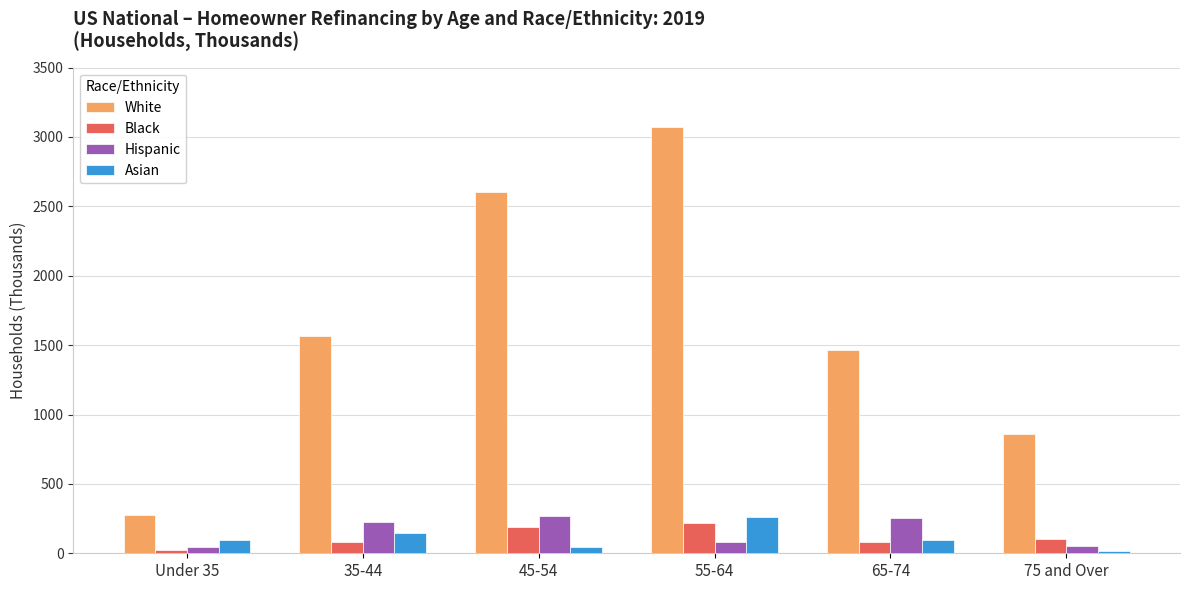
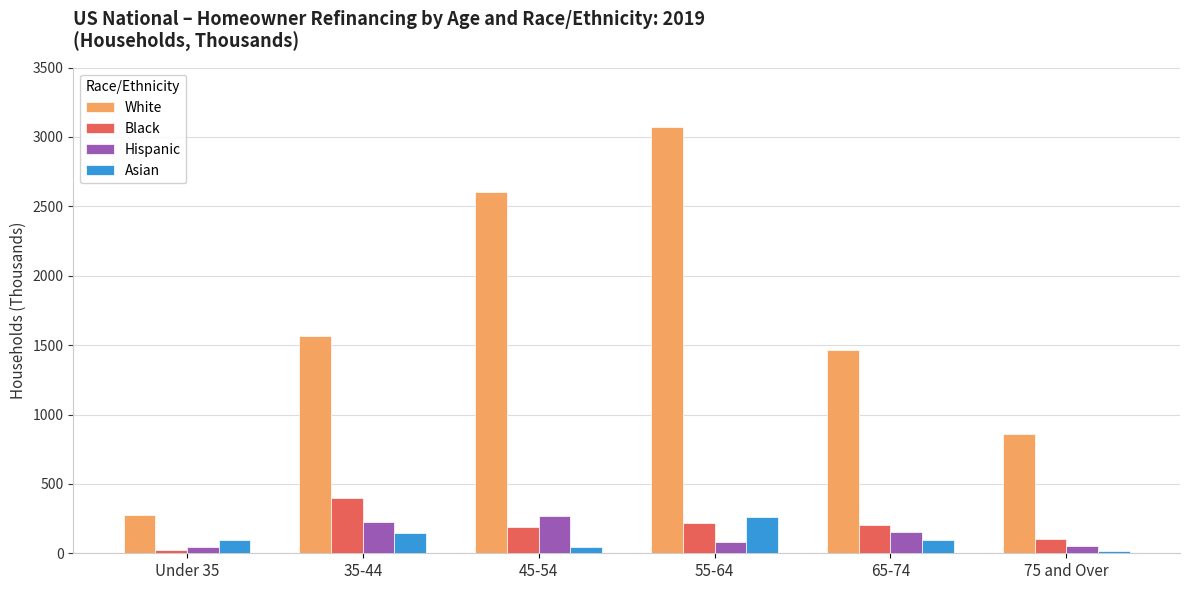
  {
    "White": {
      "Under 35": 270,
      "35-44": 1570,
      "45-54": 2600,
      "55-64": 3070,
      "65-74": 1460,
      "75 and Over": 860
    },
    "Black": {
      "Under 35": 30,
-     "35-44": 80,
+     "35-44": 400,
      "45-54": 190,
      "55-64": 220,
-     "65-74": 80,
+     "65-74": 200,
      "75 and Over": 100
    },
    "Hispanic": {
      "Under 35": 40,
      "35-44": 220,
      "45-54": 270,
      "55-64": 80,
-     "65-74": 250,
+     "65-74": 150,
      "75 and Over": 50
    },
    "Asian": {
      "Under 35": 90,
      "35-44": 150,
      "45-54": 50,
      "55-64": 260,
      "65-74": 90,
      "75 and Over": 20
    }
  }
